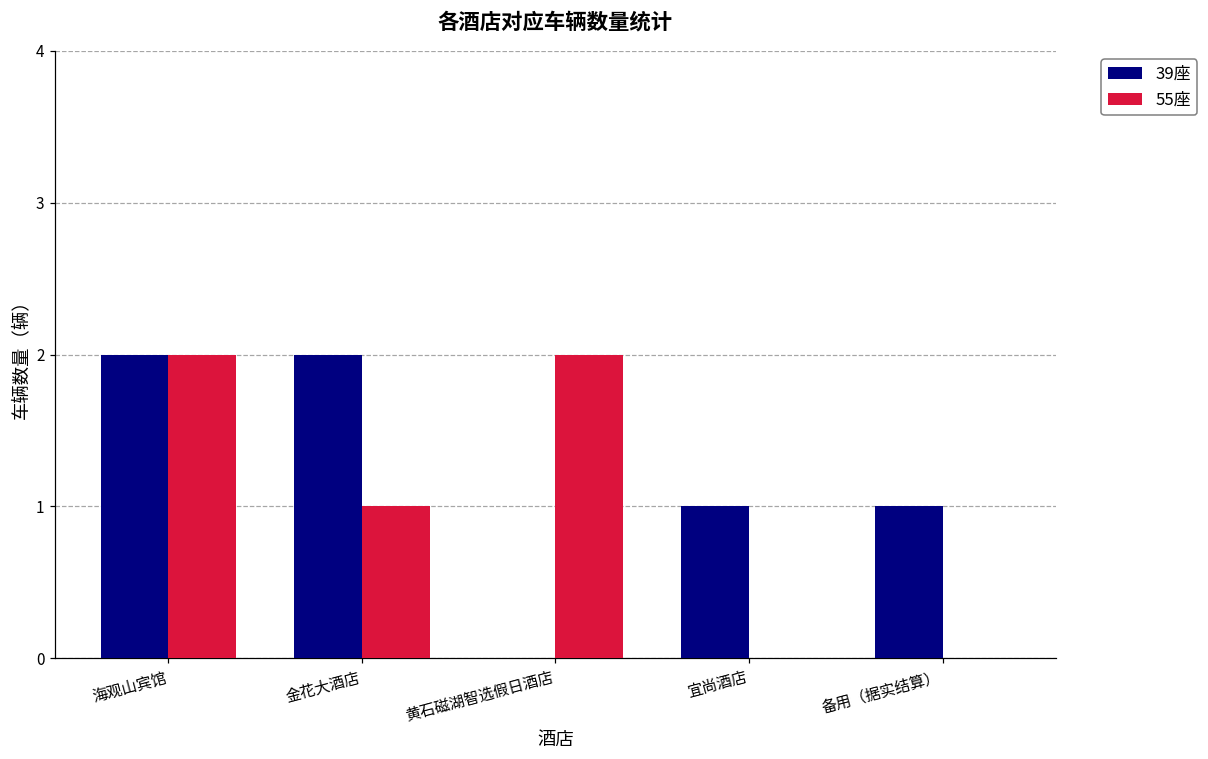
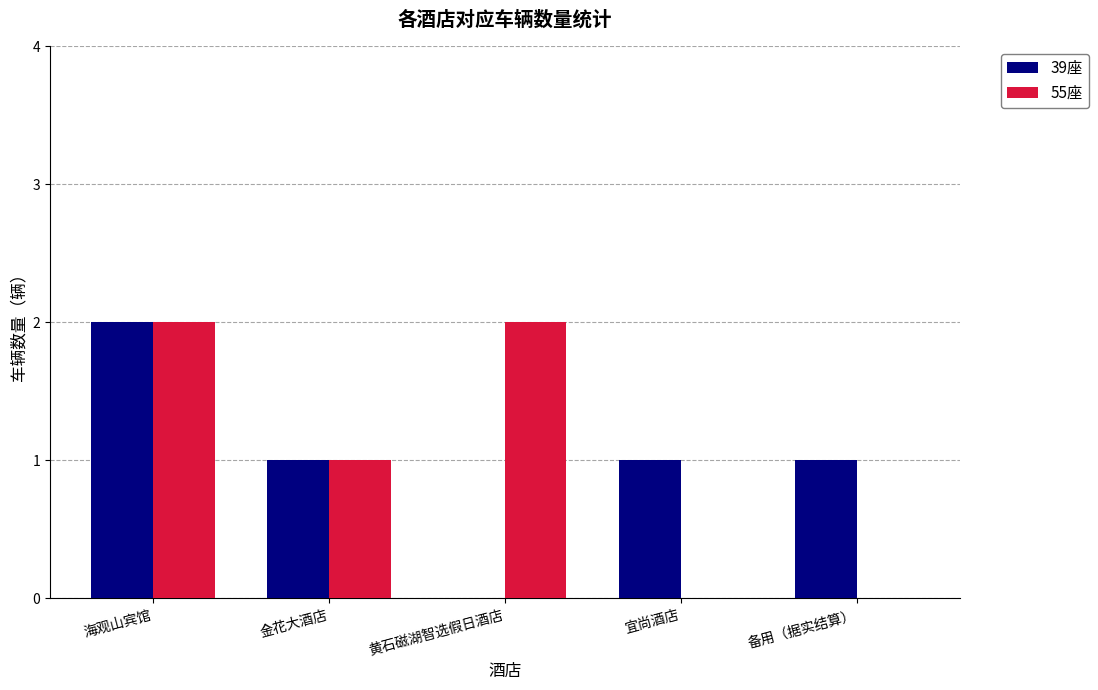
  {
    "39座": {
      "海观山宾馆": 2,
-     "金花大酒店": 2,
+     "金花大酒店": 1,
      "黄石磁湖智选假日酒店": 0,
      "宜尚酒店": 1,
      "备用（据实结算）": 1
    },
    "55座": {
      "海观山宾馆": 2,
      "金花大酒店": 1,
      "黄石磁湖智选假日酒店": 2,
      "宜尚酒店": 0,
      "备用（据实结算）": 0
    }
  }
